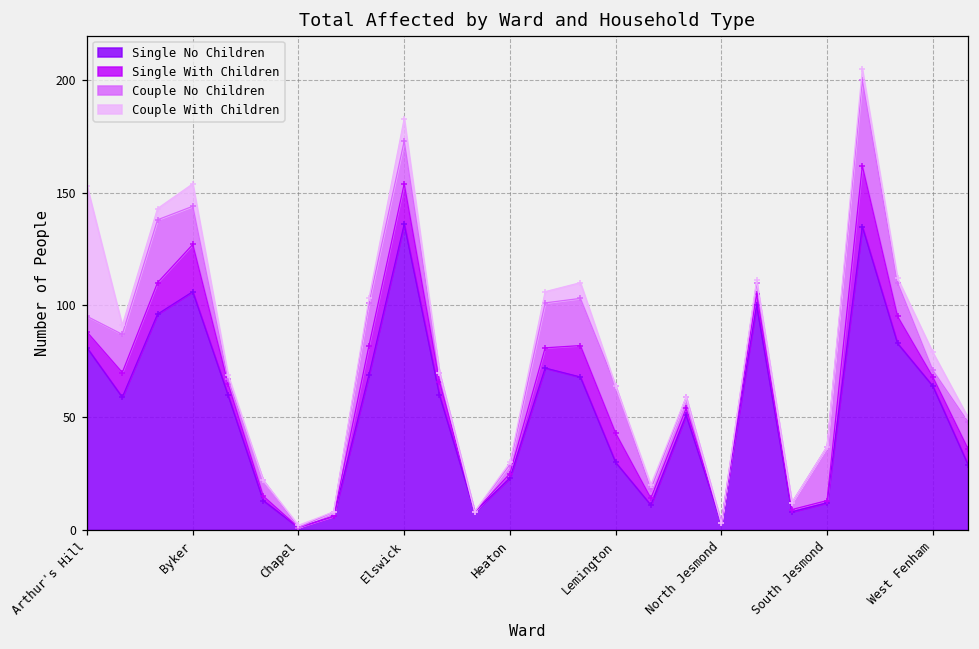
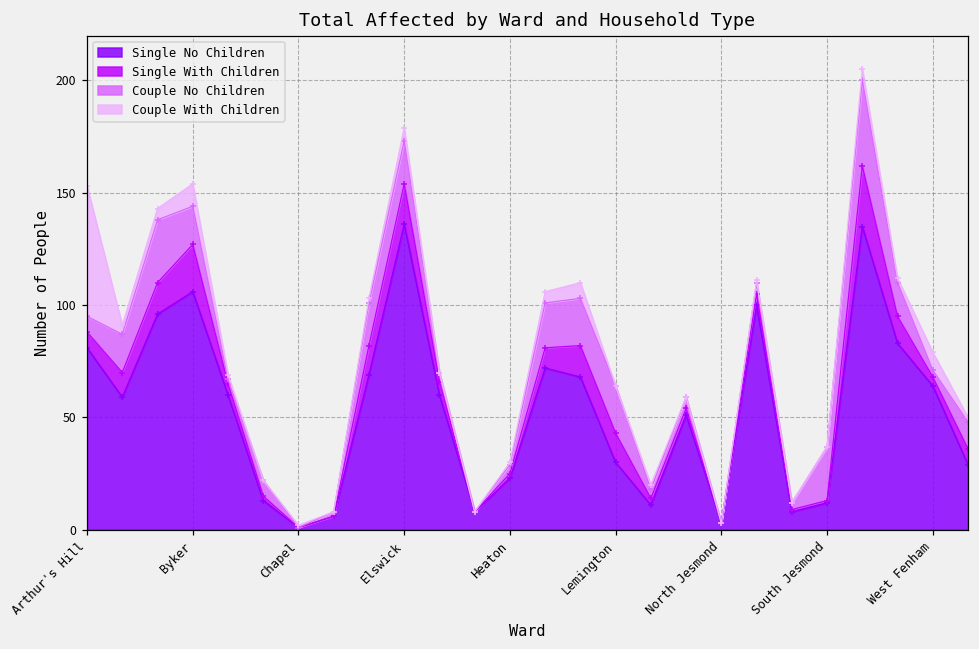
  {
    "Couple No Children": {
      "Arthur's Hill": 7,
      "Byker": 17,
      "Elswick": 19,
      "West Fenham": 3
    },
    "Couple With Children": {
      "Arthur's Hill": 58,
      "Byker": 10,
-     "Elswick": 10,
+     "Elswick": 6,
      "West Fenham": 8
    }
  }
